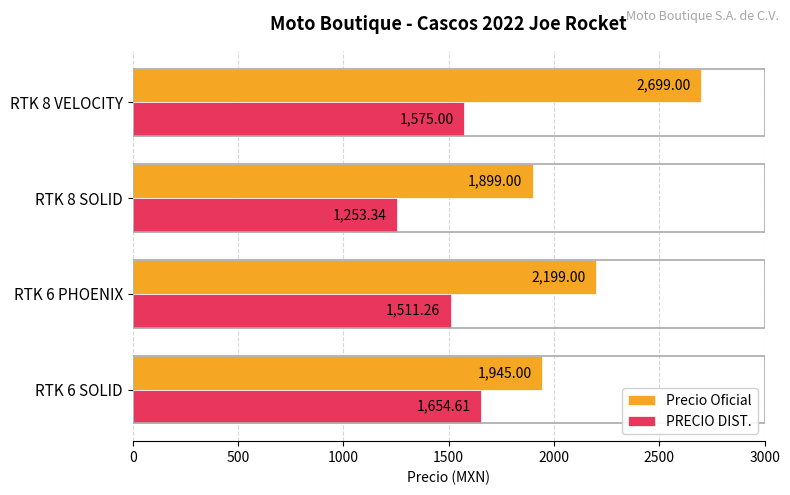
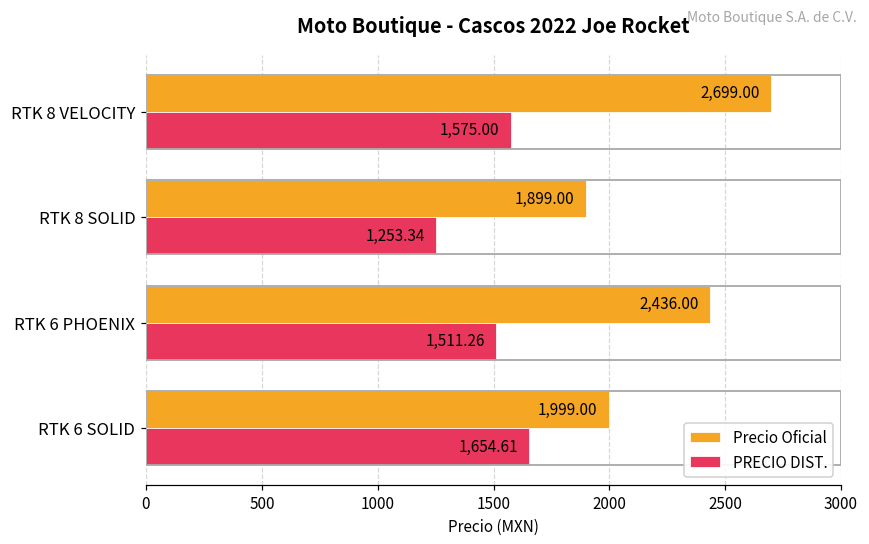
  {
    "Precio Oficial": {
      "RTK 8 VELOCITY": "2,699.00",
      "RTK 8 SOLID": "1,899.00",
-     "RTK 6 PHOENIX": "2,199.00",
-     "RTK 6 SOLID": "1,945.00"
+     "RTK 6 PHOENIX": "2,436.00",
+     "RTK 6 SOLID": "1,999.00"
    },
    "PRECIO DIST.": {
      "RTK 8 VELOCITY": "1,575.00",
      "RTK 8 SOLID": "1,253.34",
      "RTK 6 PHOENIX": "1,511.26",
      "RTK 6 SOLID": "1,654.61"
    }
  }
